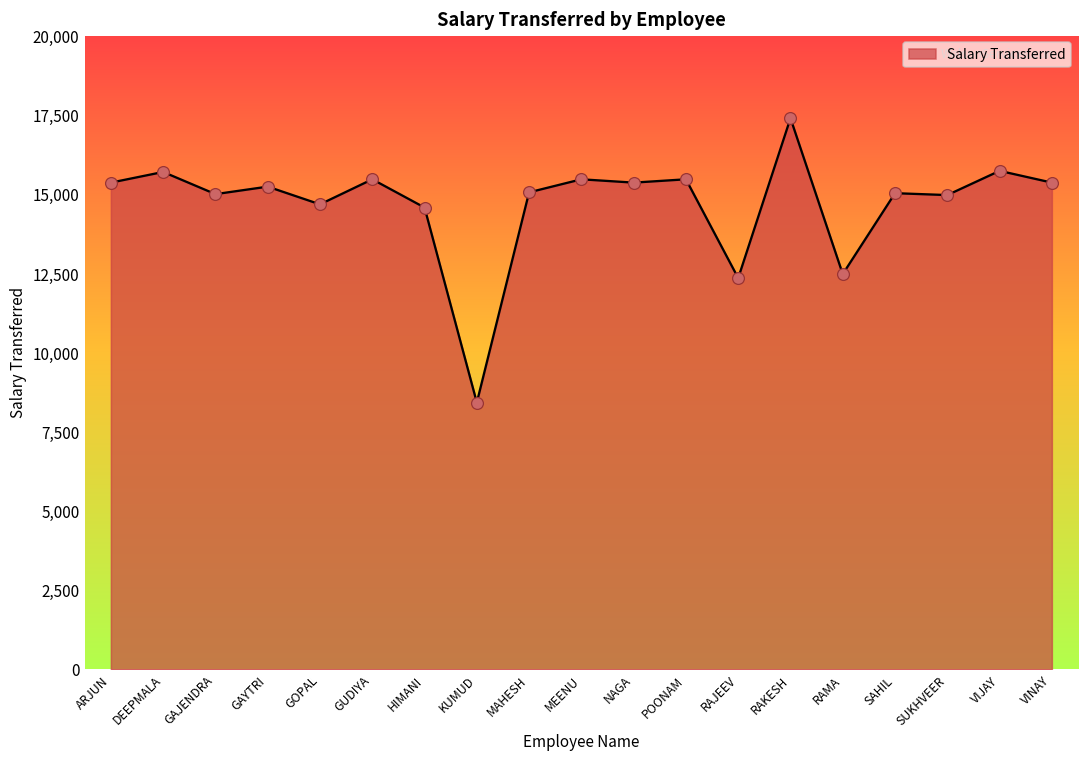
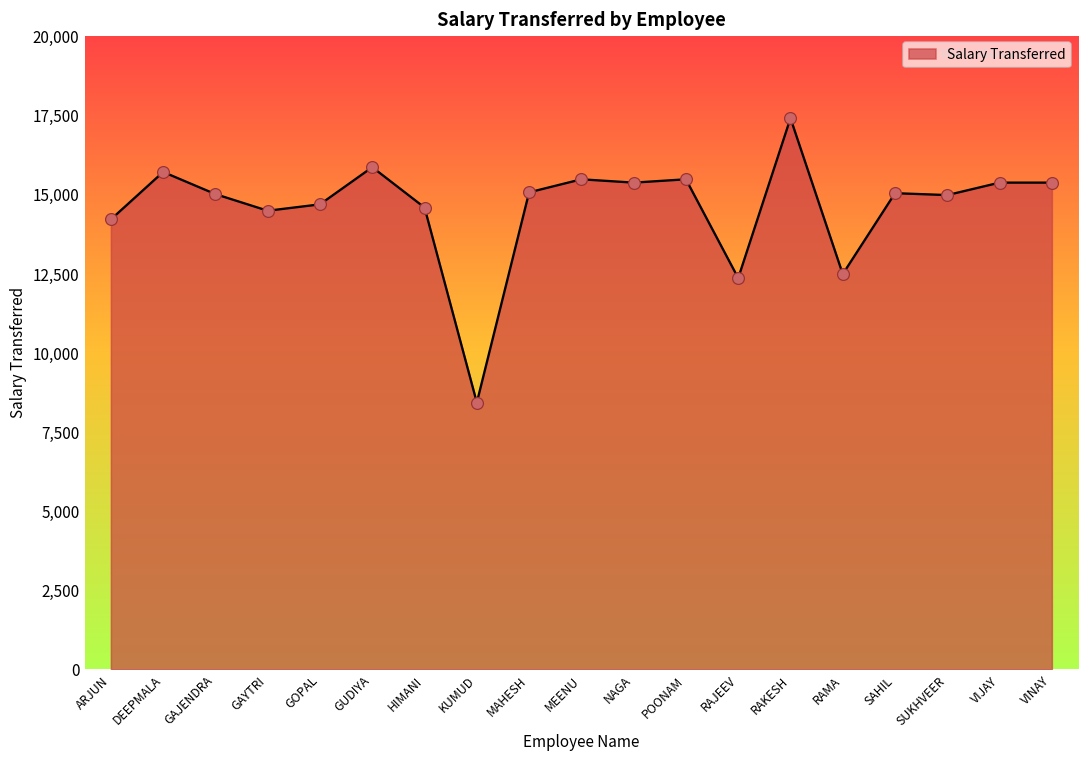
  {
-   "ARJUN": "15,400",
+   "ARJUN": "14,200",
    "DEEPMALA": "15,700",
    "GAJENDRA": "15,000",
-   "GAYTRI": "15,300",
+   "GAYTRI": "14,500",
    "GOPAL": "14,700",
-   "GUDIYA": "15,500",
+   "GUDIYA": "15,900",
    "HIMANI": "14,600",
    "KUMUD": "8,400",
    "MAHESH": "15,100",
    "MEENU": "15,500",
    "NAGA": "15,400",
    "POONAM": "15,500",
    "RAJEEV": "12,400",
    "RAKESH": "17,400",
    "RAMA": "12,500",
    "SAHIL": "15,100",
    "SUKHVEER": "15,000",
-   "VIJAY": "15,800",
+   "VIJAY": "15,400",
    "VINAY": "15,400"
  }
